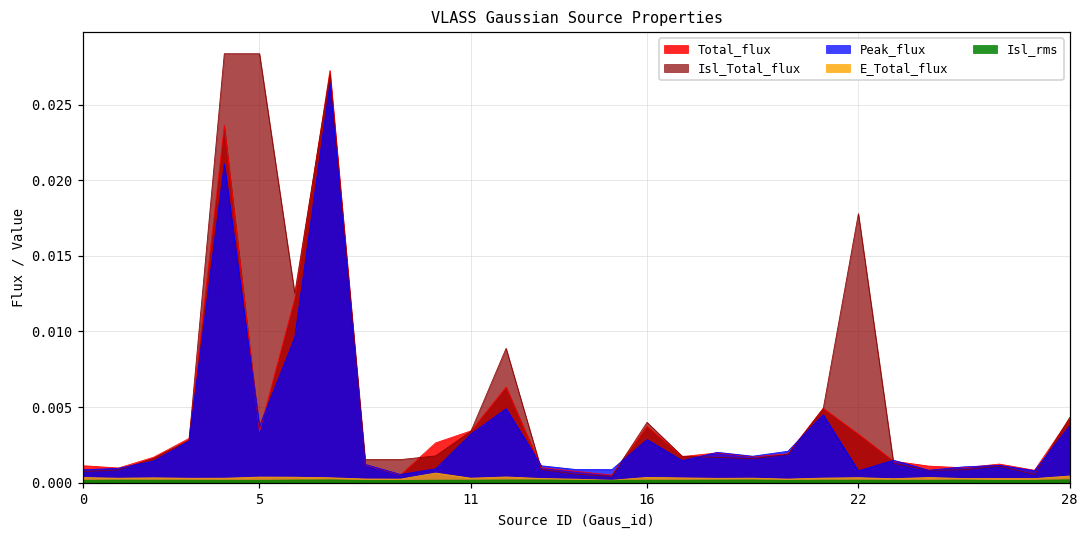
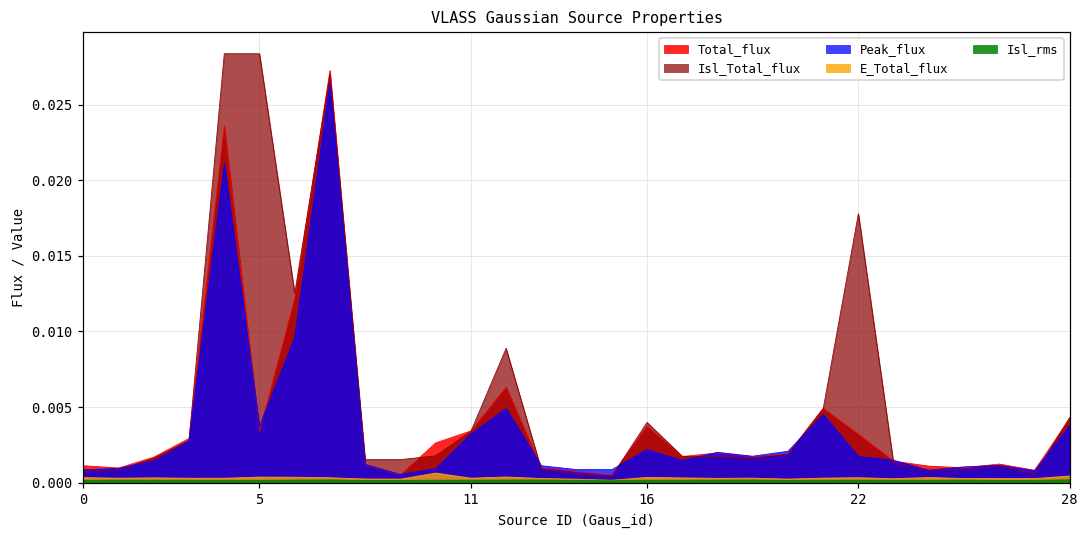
  {
    "Total_flux": {
      "0": 0.0011,
      "5": 0.0034,
      "16": 0.0037,
      "22": 0.0032
    },
    "Isl_Total_flux": {
      "5": 0.0284,
      "16": 0.0040,
      "22": 0.0178
    },
    "Peak_flux": {
      "5": 0.0037,
-     "16": 0.0028,
-     "22": 0.0008,
+     "16": 0.0022,
+     "22": 0.0017,
      "28": 0.0038
    },
    "E_Total_flux": {
      "5": 0.0004,
      "16": 0.0003,
      "28": 0.0004
    },
    "Isl_rms": {
      "5": 0.0002,
      "16": 0.0002,
      "28": 0.0002
    }
  }
